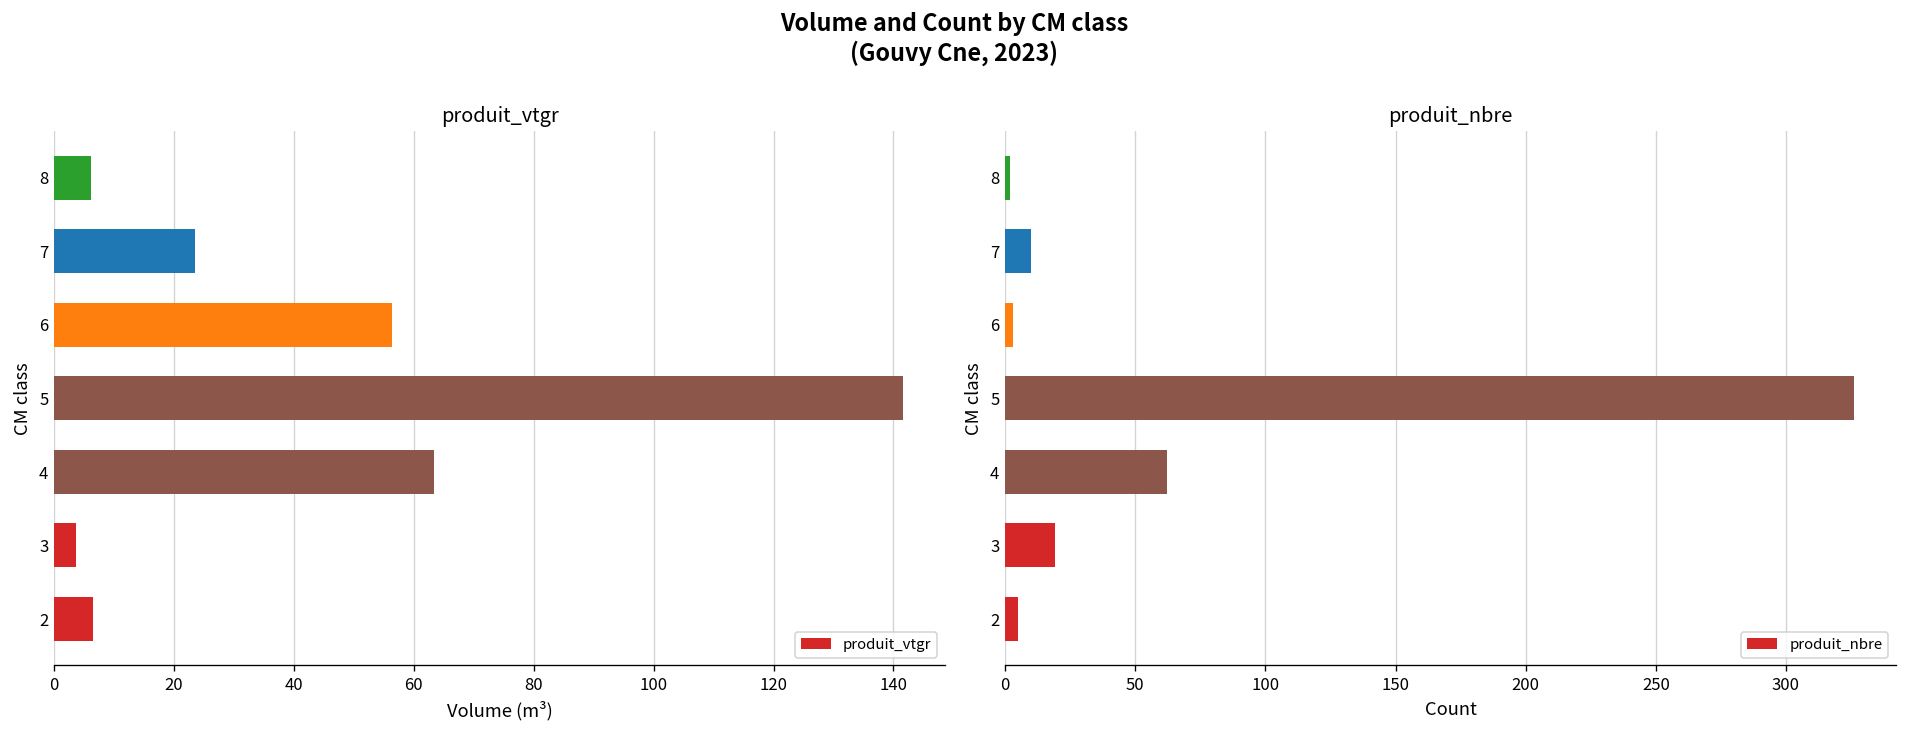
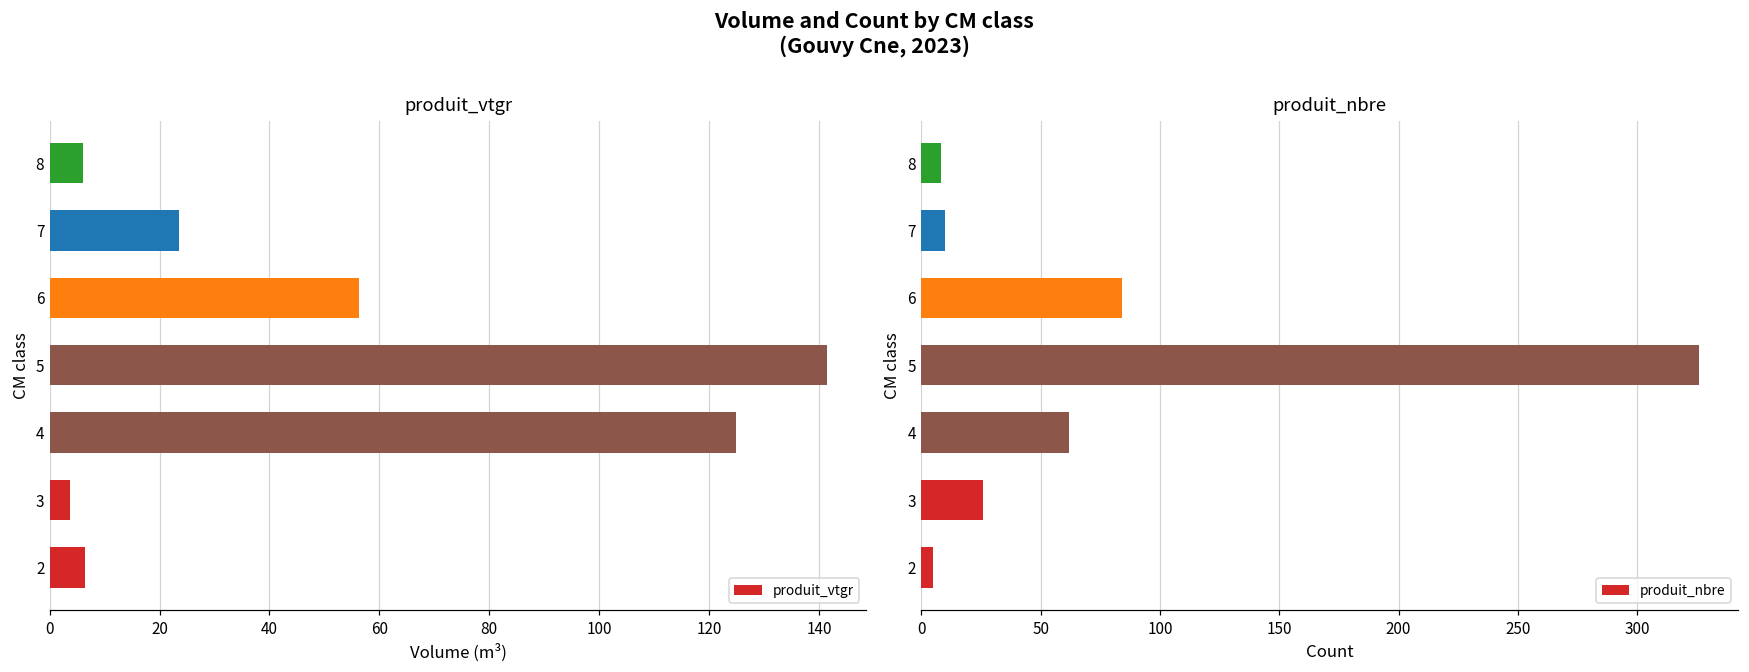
  {
    "produit_vtgr": {
      "8": 6,
      "7": 23,
      "6": 56,
      "5": 142,
-     "4": 63,
+     "4": 125,
      "3": 4,
      "2": 7
    },
    "produit_nbre": {
-     "8": 2,
+     "8": 8,
      "7": 10,
-     "6": 3,
+     "6": 84,
      "5": 326,
      "4": 62,
-     "3": 19,
+     "3": 26,
      "2": 5
    }
  }
